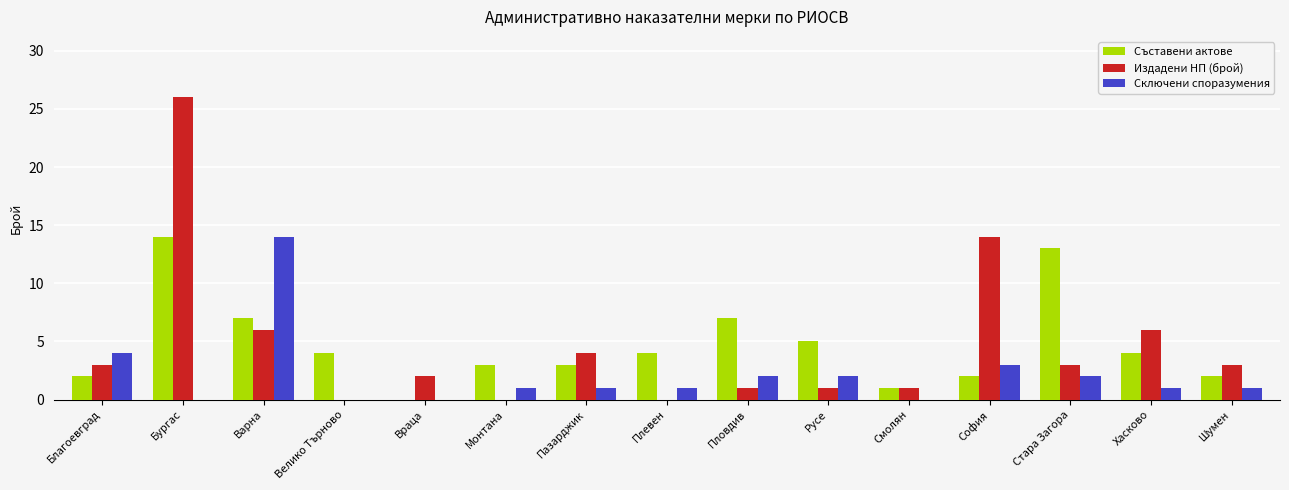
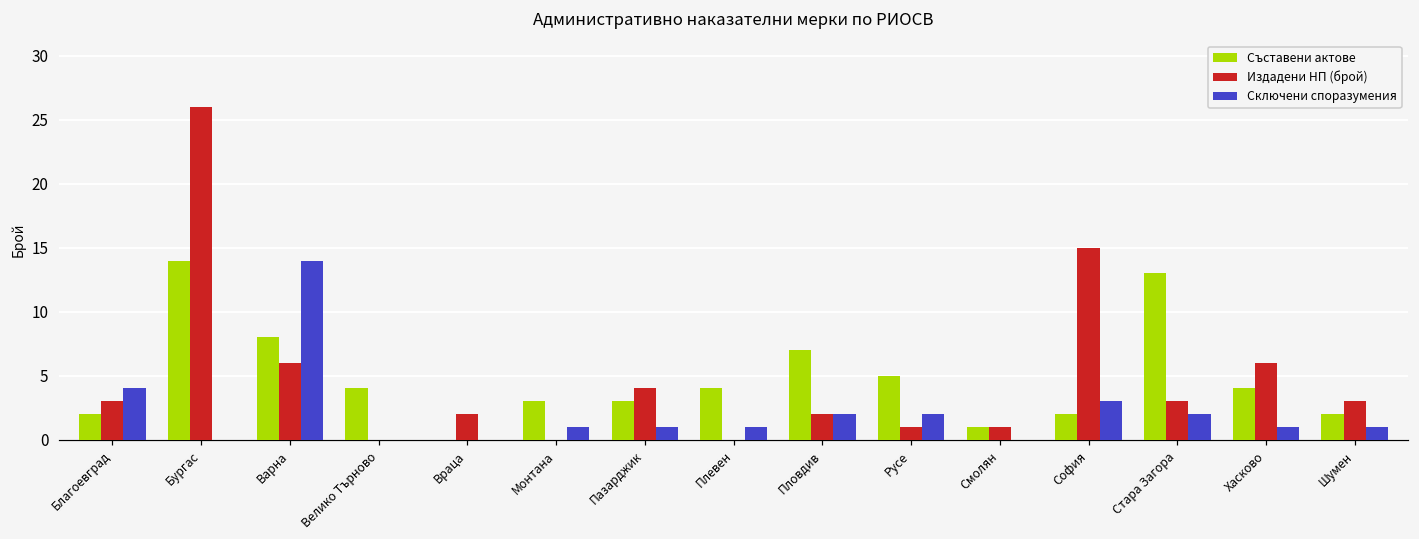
  {
    "Съставени актове": {
      "Благоевград": 2,
      "Бургас": 14,
-     "Варна": 7,
+     "Варна": 8,
      "Велико Търново": 4,
      "Враца": 0,
      "Монтана": 3,
      "Пазарджик": 3,
      "Плевен": 4,
      "Пловдив": 7,
      "Русе": 5,
      "Смолян": 1,
      "София": 2,
      "Стара Загора": 13,
      "Хасково": 4,
      "Шумен": 2
    },
    "Издадени НП (брой)": {
      "Благоевград": 3,
      "Бургас": 26,
      "Варна": 6,
      "Велико Търново": 0,
      "Враца": 2,
      "Монтана": 0,
      "Пазарджик": 4,
      "Плевен": 0,
-     "Пловдив": 1,
+     "Пловдив": 2,
      "Русе": 1,
      "Смолян": 1,
-     "София": 14,
+     "София": 15,
      "Стара Загора": 3,
      "Хасково": 6,
      "Шумен": 3
    },
    "Сключени споразумения": {
      "Благоевград": 4,
      "Бургас": 0,
      "Варна": 14,
      "Велико Търново": 0,
      "Враца": 0,
      "Монтана": 1,
      "Пазарджик": 1,
      "Плевен": 1,
      "Пловдив": 2,
      "Русе": 2,
      "Смолян": 0,
      "София": 3,
      "Стара Загора": 2,
      "Хасково": 1,
      "Шумен": 1
    }
  }
